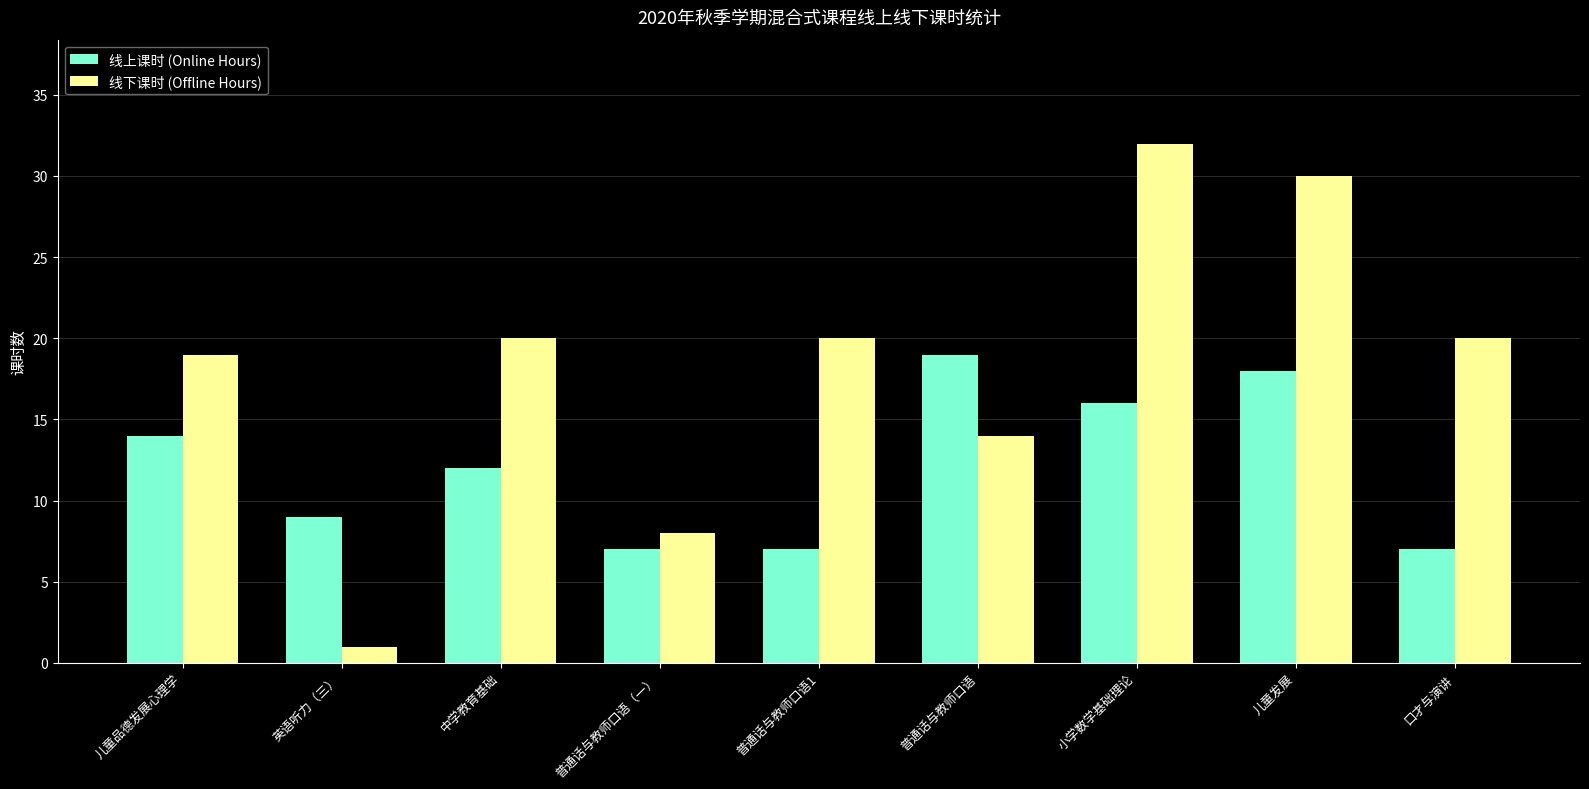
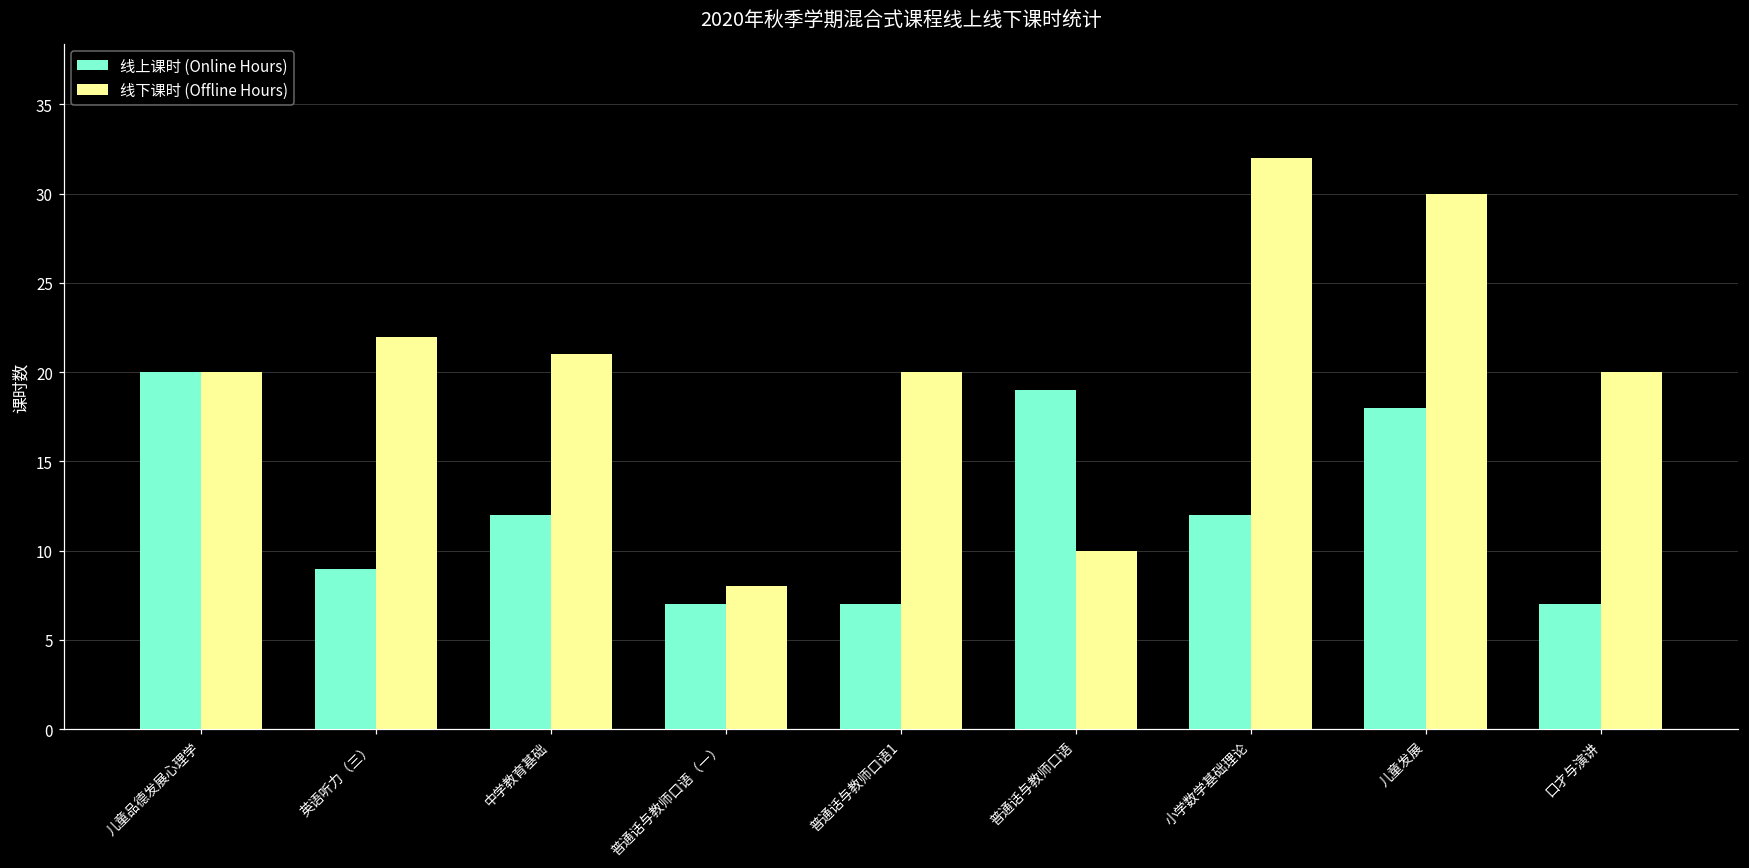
  {
    "线上课时 (Online Hours)": {
-     "儿童品德发展心理学": 14,
+     "儿童品德发展心理学": 20,
      "英语听力（三）": 9,
      "中学教育基础": 12,
      "普通话与教师口语（一）": 7,
      "普通话与教师口语1": 7,
      "普通话与教师口语": 19,
-     "小学数学基础理论": 16,
+     "小学数学基础理论": 12,
      "儿童发展": 18,
      "口才与演讲": 7
    },
    "线下课时 (Offline Hours)": {
-     "儿童品德发展心理学": 19,
-     "英语听力（三）": 1,
-     "中学教育基础": 20,
+     "儿童品德发展心理学": 20,
+     "英语听力（三）": 22,
+     "中学教育基础": 21,
      "普通话与教师口语（一）": 8,
      "普通话与教师口语1": 20,
-     "普通话与教师口语": 14,
+     "普通话与教师口语": 10,
      "小学数学基础理论": 32,
      "儿童发展": 30,
      "口才与演讲": 20
    }
  }
